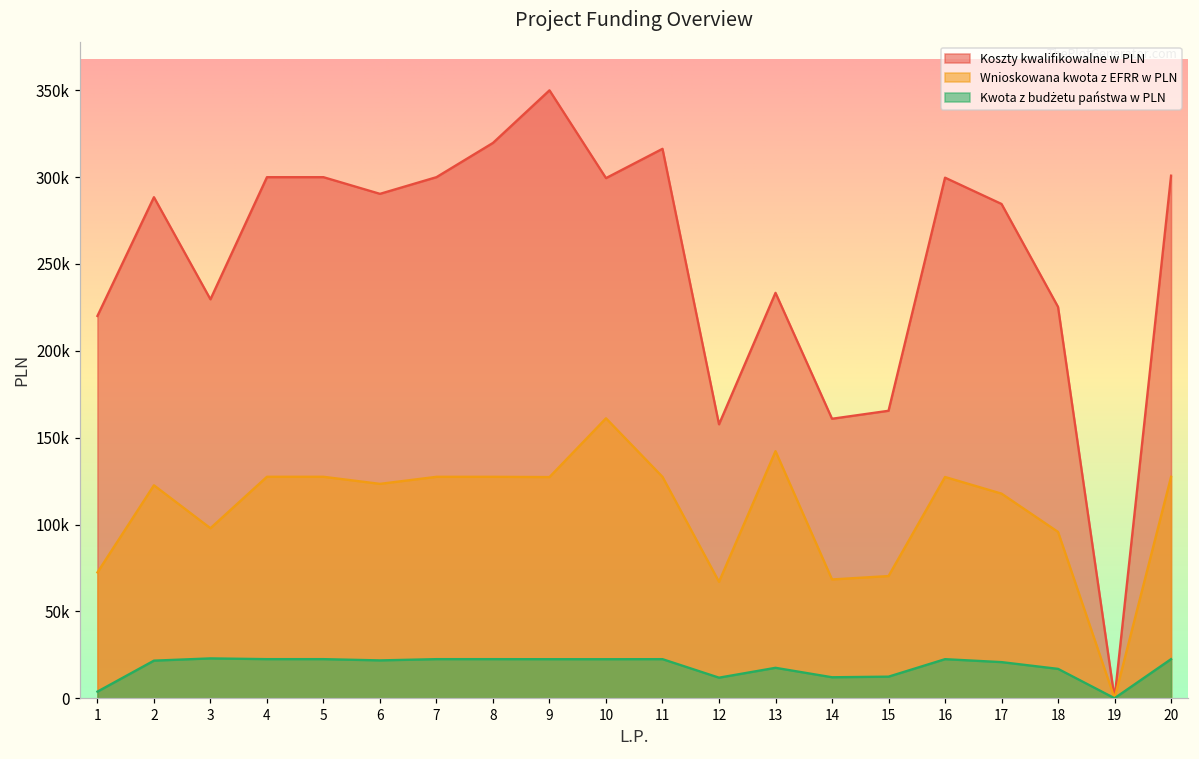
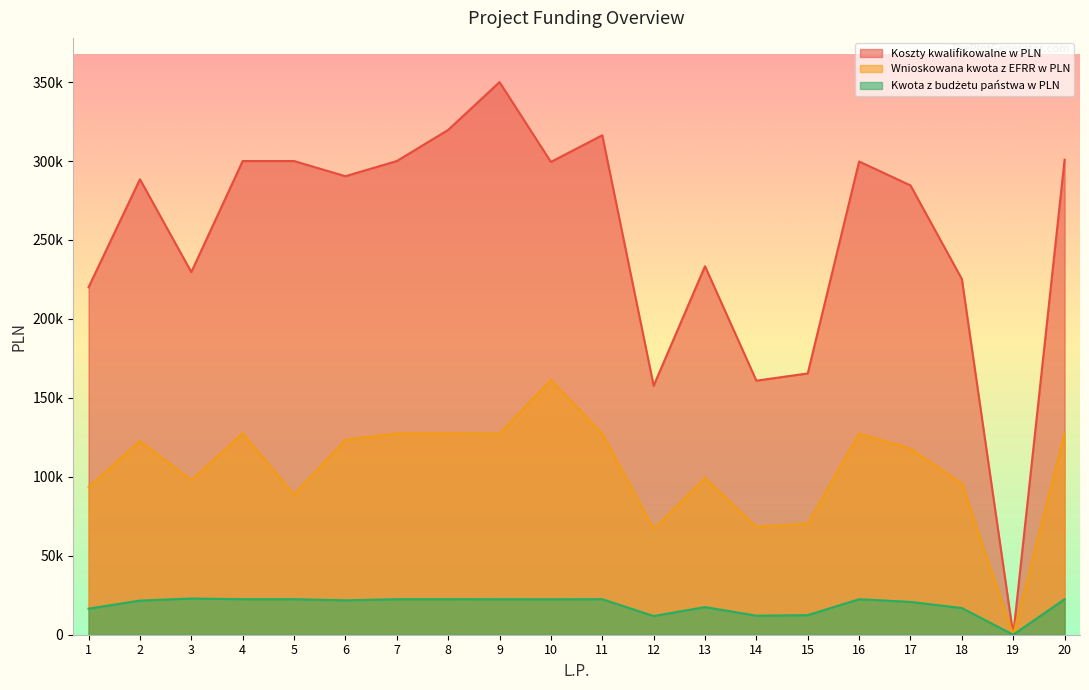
  {
    "Koszty kwalifikowalne w PLN": {
      "1": 220000,
      "2": 288000,
      "3": 230000,
      "4": 300000,
      "5": 300000,
      "6": 290000,
      "7": 300000,
      "8": 320000,
      "9": 350000,
      "10": 299000,
      "11": 316000,
      "12": 158000,
      "13": 233000,
      "14": 161000,
      "15": 165000,
      "16": 300000,
      "17": 285000,
      "18": 225000,
      "20": 301000
    },
    "Wnioskowana kwota z EFRR w PLN": {
-     "1": 72000,
+     "1": 94000,
      "2": 123000,
      "3": 98000,
      "4": 127000,
-     "5": 127000,
+     "5": 89000,
      "6": 123000,
      "7": 127000,
      "8": 127000,
      "9": 127000,
      "10": 161000,
      "11": 127000,
      "12": 67000,
-     "13": 142000,
+     "13": 99000,
      "14": 68000,
      "15": 70000,
      "16": 127000,
      "17": 118000,
      "18": 96000,
      "20": 127000
    },
    "Kwota z budżetu państwa w PLN": {
-     "1": 4000,
+     "1": 17000,
      "2": 22000,
      "3": 23000,
      "4": 22000,
      "5": 22000,
      "6": 22000,
      "7": 22000,
      "8": 22000,
      "9": 22000,
      "10": 22000,
      "11": 22000,
      "12": 12000,
      "13": 18000,
      "14": 12000,
      "15": 12000,
      "16": 22000,
      "17": 21000,
      "18": 17000,
      "20": 22000
    }
  }
